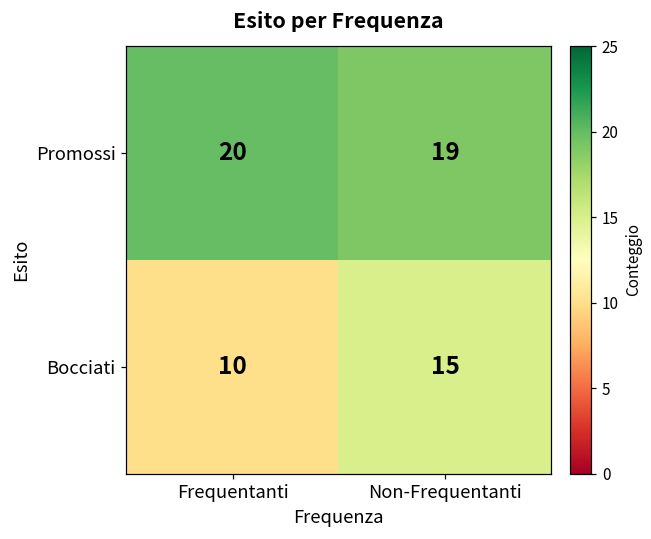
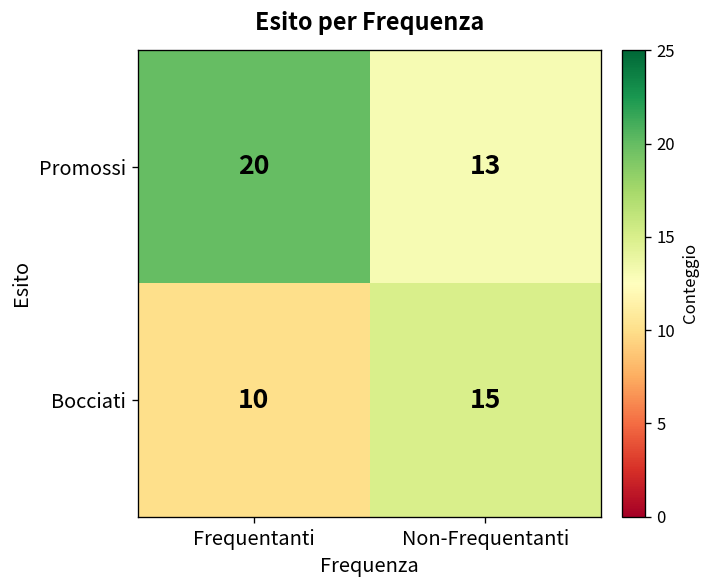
  {
    "Promossi": {
      "Frequentanti": 20,
-     "Non-Frequentanti": 19
+     "Non-Frequentanti": 13
    },
    "Bocciati": {
      "Frequentanti": 10,
      "Non-Frequentanti": 15
    }
  }
